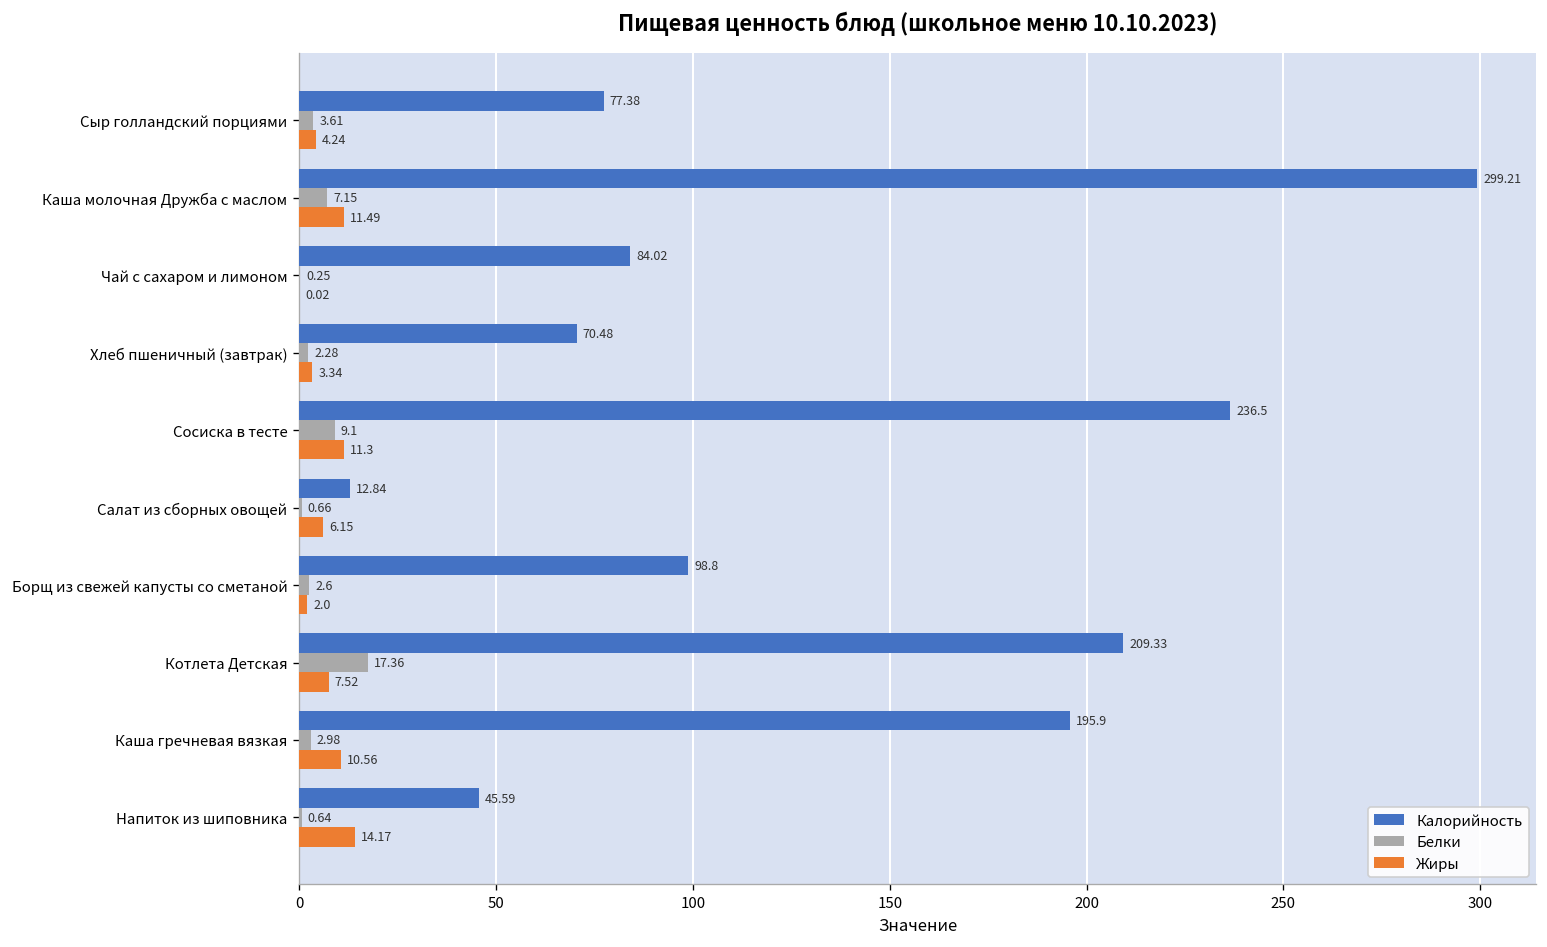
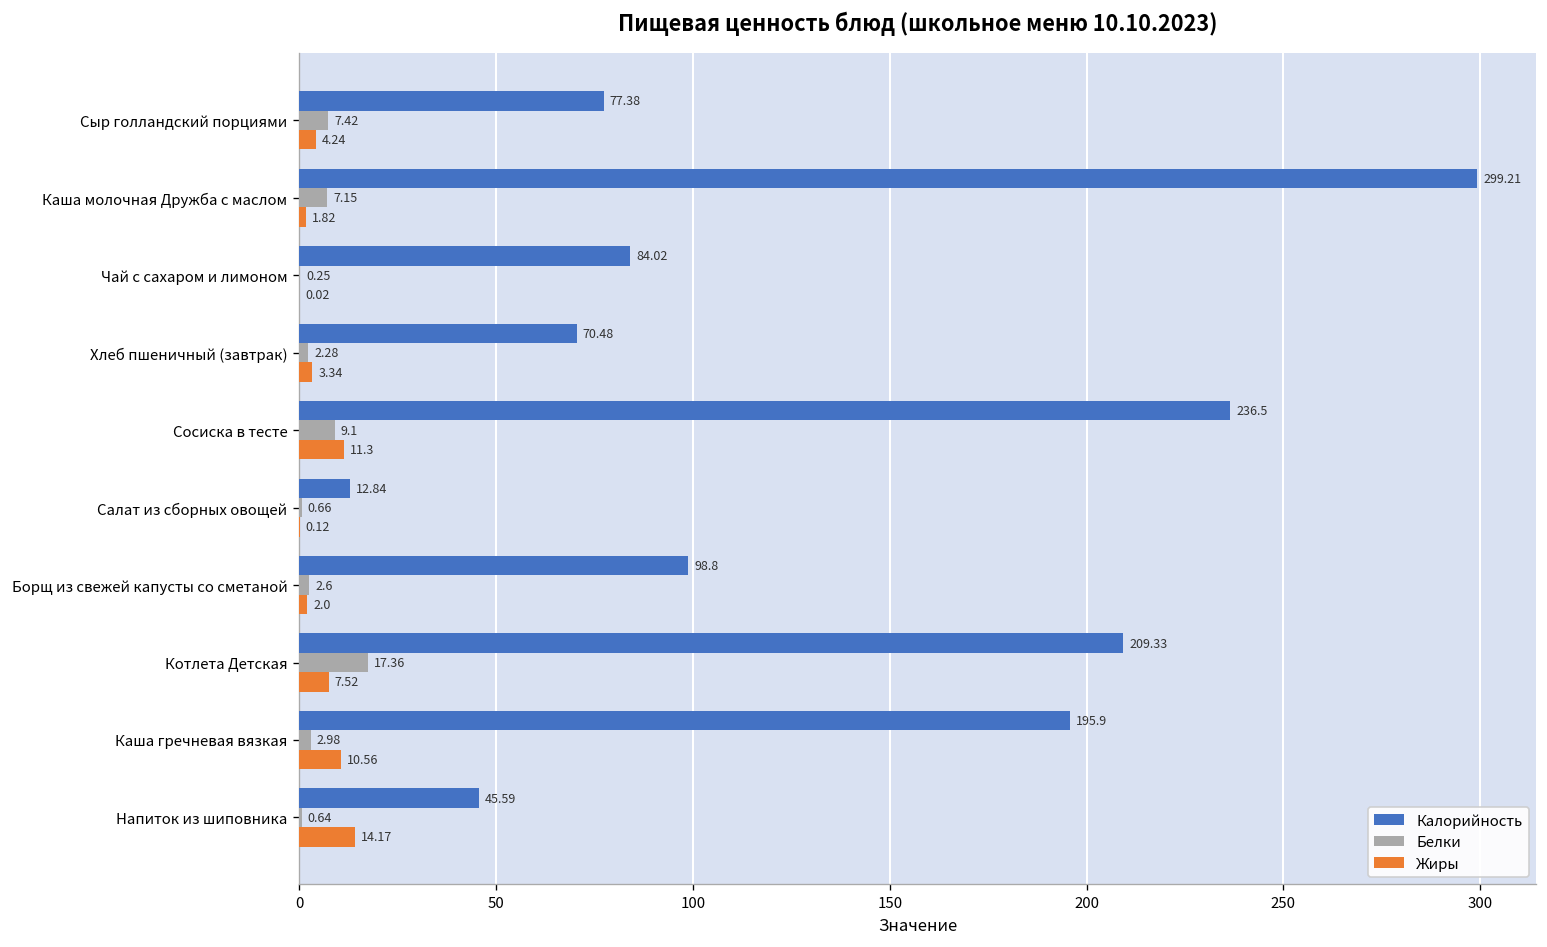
  {
    "Калорийность": {
      "Сыр голландский порциями": 77.38,
      "Каша молочная Дружба с маслом": 299.21,
      "Чай с сахаром и лимоном": 84.02,
      "Хлеб пшеничный (завтрак)": 70.48,
      "Сосиска в тесте": 236.5,
      "Салат из сборных овощей": 12.84,
      "Борщ из свежей капусты со сметаной": 98.8,
      "Котлета Детская": 209.33,
      "Каша гречневая вязкая": 195.9,
      "Напиток из шиповника": 45.59
    },
    "Белки": {
-     "Сыр голландский порциями": 3.61,
+     "Сыр голландский порциями": 7.42,
      "Каша молочная Дружба с маслом": 7.15,
      "Чай с сахаром и лимоном": 0.25,
      "Хлеб пшеничный (завтрак)": 2.28,
      "Сосиска в тесте": 9.1,
      "Салат из сборных овощей": 0.66,
      "Борщ из свежей капусты со сметаной": 2.6,
      "Котлета Детская": 17.36,
      "Каша гречневая вязкая": 2.98,
      "Напиток из шиповника": 0.64
    },
    "Жиры": {
      "Сыр голландский порциями": 4.24,
-     "Каша молочная Дружба с маслом": 11.49,
+     "Каша молочная Дружба с маслом": 1.82,
      "Чай с сахаром и лимоном": 0.02,
      "Хлеб пшеничный (завтрак)": 3.34,
      "Сосиска в тесте": 11.3,
-     "Салат из сборных овощей": 6.15,
+     "Салат из сборных овощей": 0.12,
      "Борщ из свежей капусты со сметаной": 2.0,
      "Котлета Детская": 7.52,
      "Каша гречневая вязкая": 10.56,
      "Напиток из шиповника": 14.17
    }
  }
